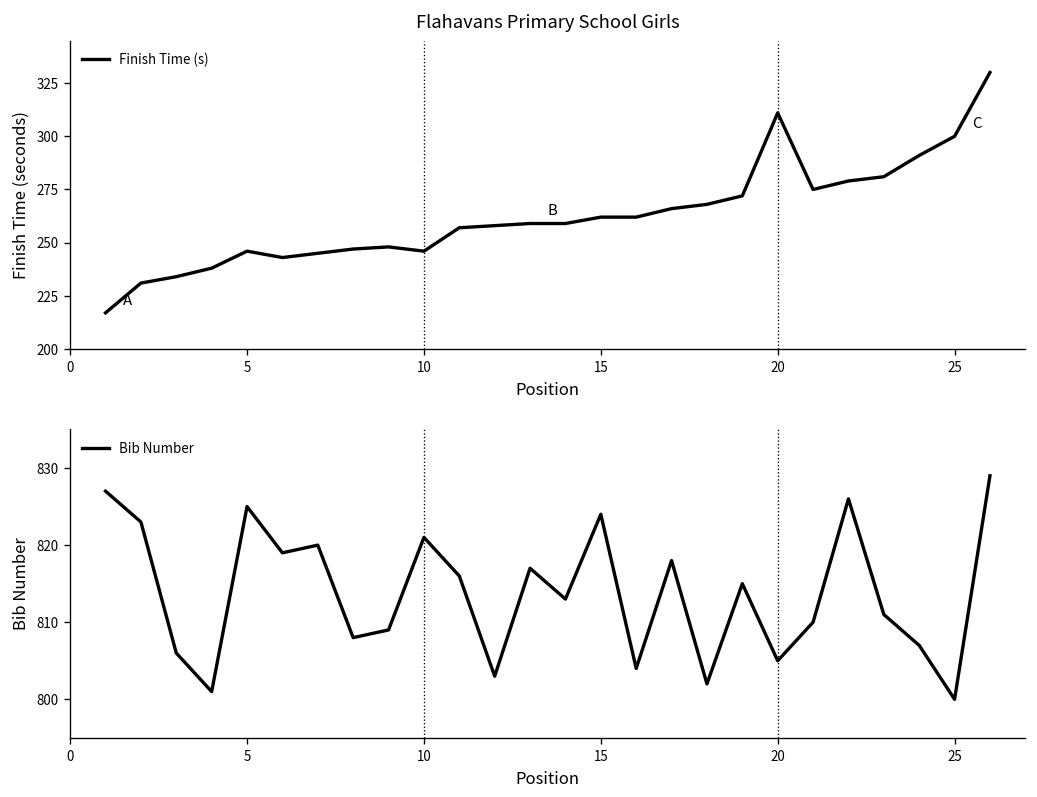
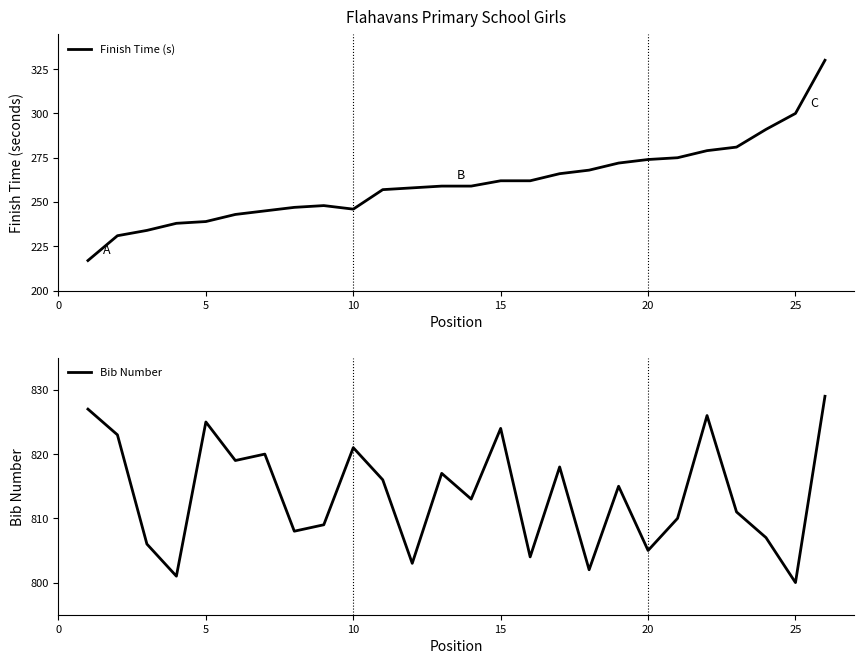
  {
    "Flahavans Primary School Girls": {
-     "5": 246,
+     "5": 239,
      "10": 246,
      "15": 262,
-     "20": 311,
+     "20": 274,
      "25": 300
    }
  }
